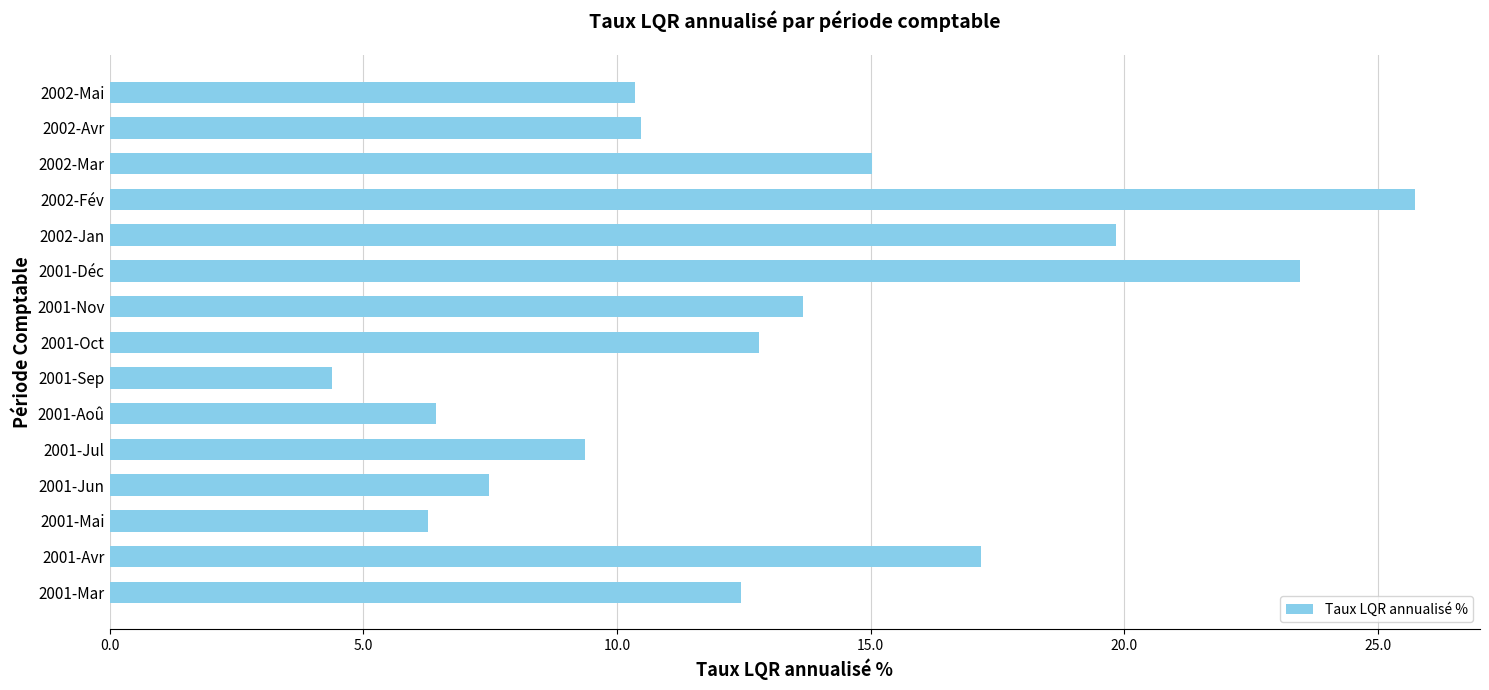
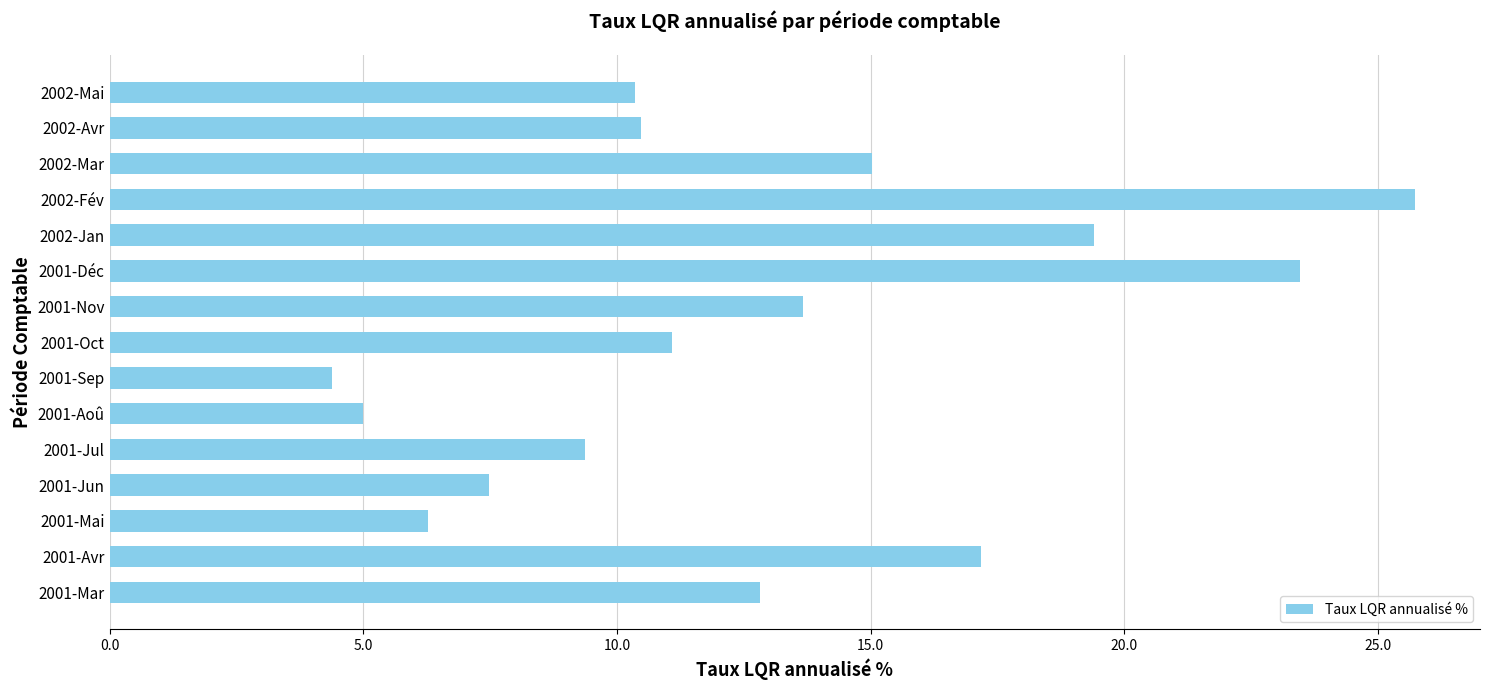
  {
    "2002-Mai": 10.4,
    "2002-Avr": 10.5,
    "2002-Mar": 15.0,
    "2002-Fév": 25.7,
-   "2002-Jan": 19.8,
+   "2002-Jan": 19.4,
    "2001-Déc": 23.5,
    "2001-Nov": 13.7,
-   "2001-Oct": 12.8,
+   "2001-Oct": 11.1,
    "2001-Sep": 4.4,
-   "2001-Aoû": 6.4,
+   "2001-Aoû": 5.0,
    "2001-Jul": 9.4,
    "2001-Jun": 7.5,
    "2001-Mai": 6.3,
    "2001-Avr": 17.2,
-   "2001-Mar": 12.4
+   "2001-Mar": 12.8
  }
